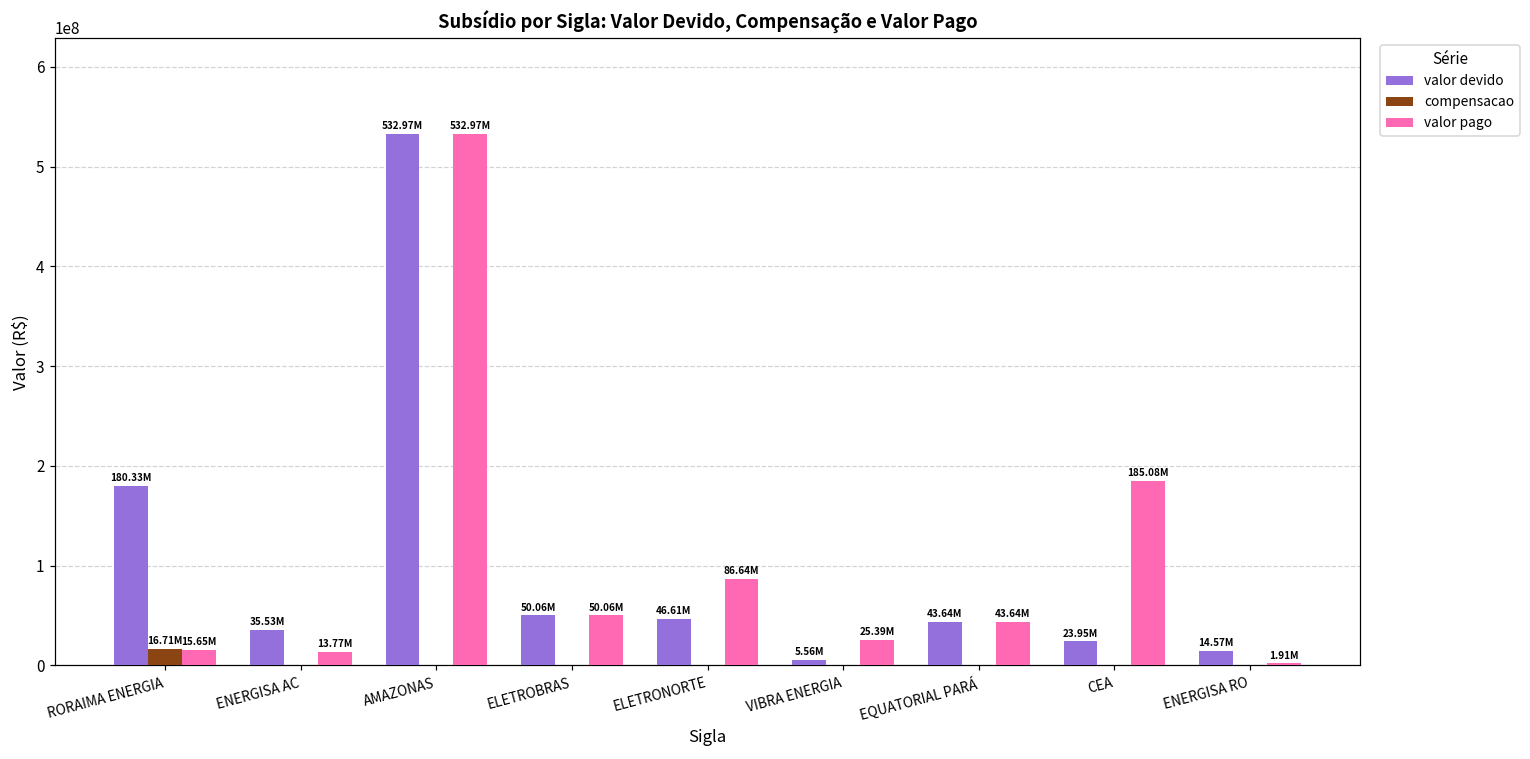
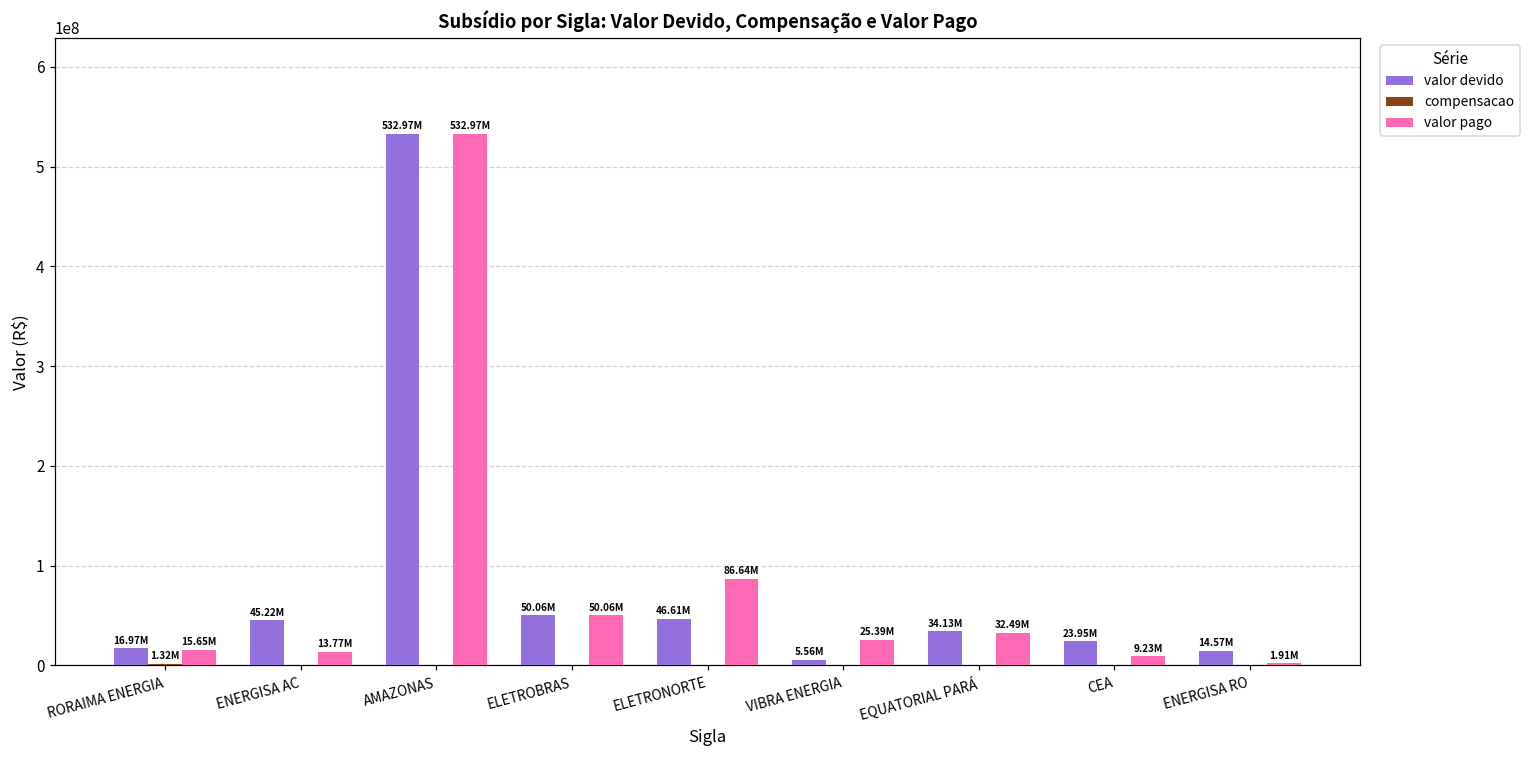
  {
    "valor devido": {
-     "RORAIMA ENERGIA": "180.33M",
-     "ENERGISA AC": "35.53M",
+     "RORAIMA ENERGIA": "16.97M",
+     "ENERGISA AC": "45.22M",
      "AMAZONAS": "532.97M",
      "ELETROBRAS": "50.06M",
      "ELETRONORTE": "46.61M",
      "VIBRA ENERGIA": "5.56M",
-     "EQUATORIAL PARÁ": "43.64M",
+     "EQUATORIAL PARÁ": "34.13M",
      "CEA": "23.95M",
      "ENERGISA RO": "14.57M"
    },
    "compensacao": {
-     "RORAIMA ENERGIA": "16.71M"
+     "RORAIMA ENERGIA": "1.32M"
    },
    "valor pago": {
      "RORAIMA ENERGIA": "15.65M",
      "ENERGISA AC": "13.77M",
      "AMAZONAS": "532.97M",
      "ELETROBRAS": "50.06M",
      "ELETRONORTE": "86.64M",
      "VIBRA ENERGIA": "25.39M",
-     "EQUATORIAL PARÁ": "43.64M",
-     "CEA": "185.08M",
+     "EQUATORIAL PARÁ": "32.49M",
+     "CEA": "9.23M",
      "ENERGISA RO": "1.91M"
    }
  }
